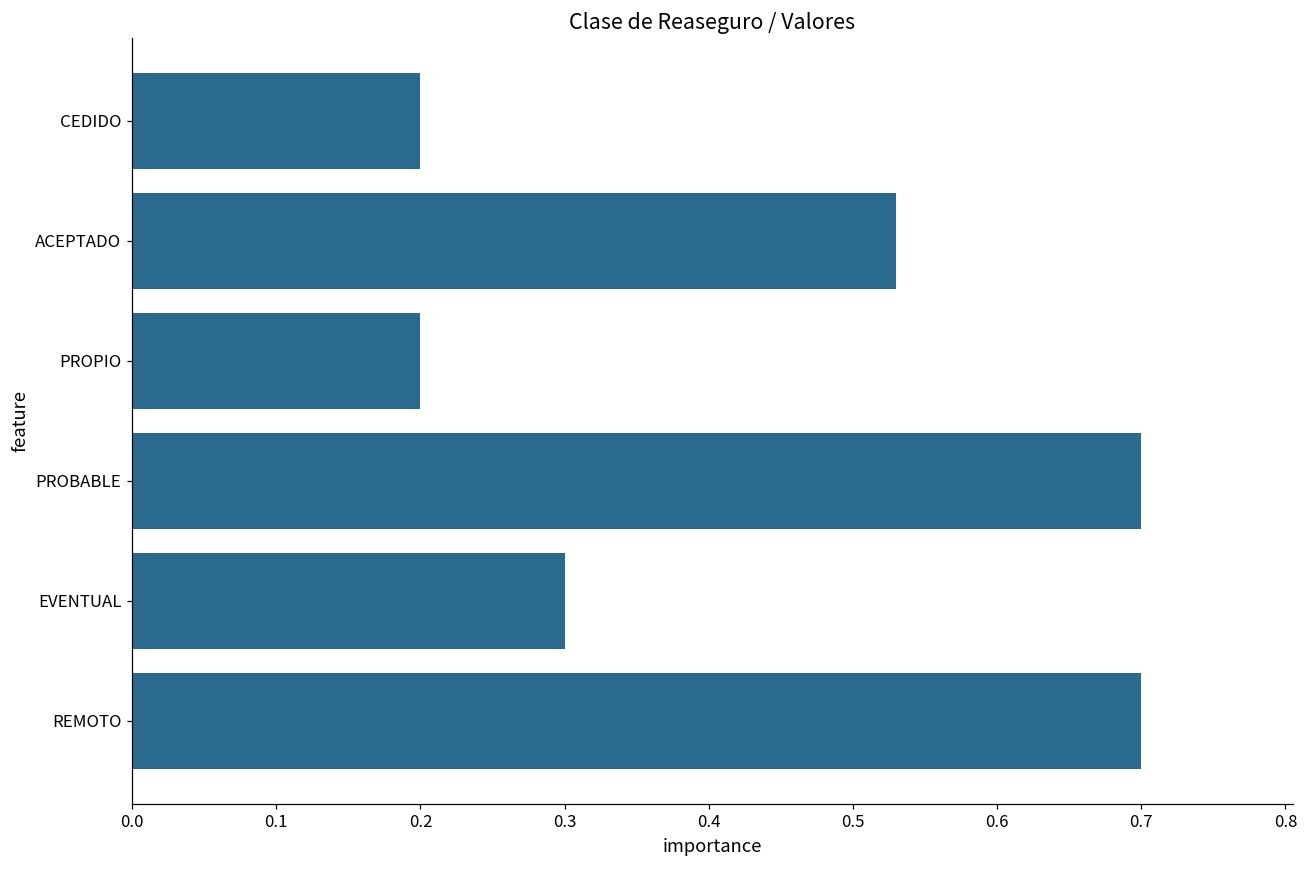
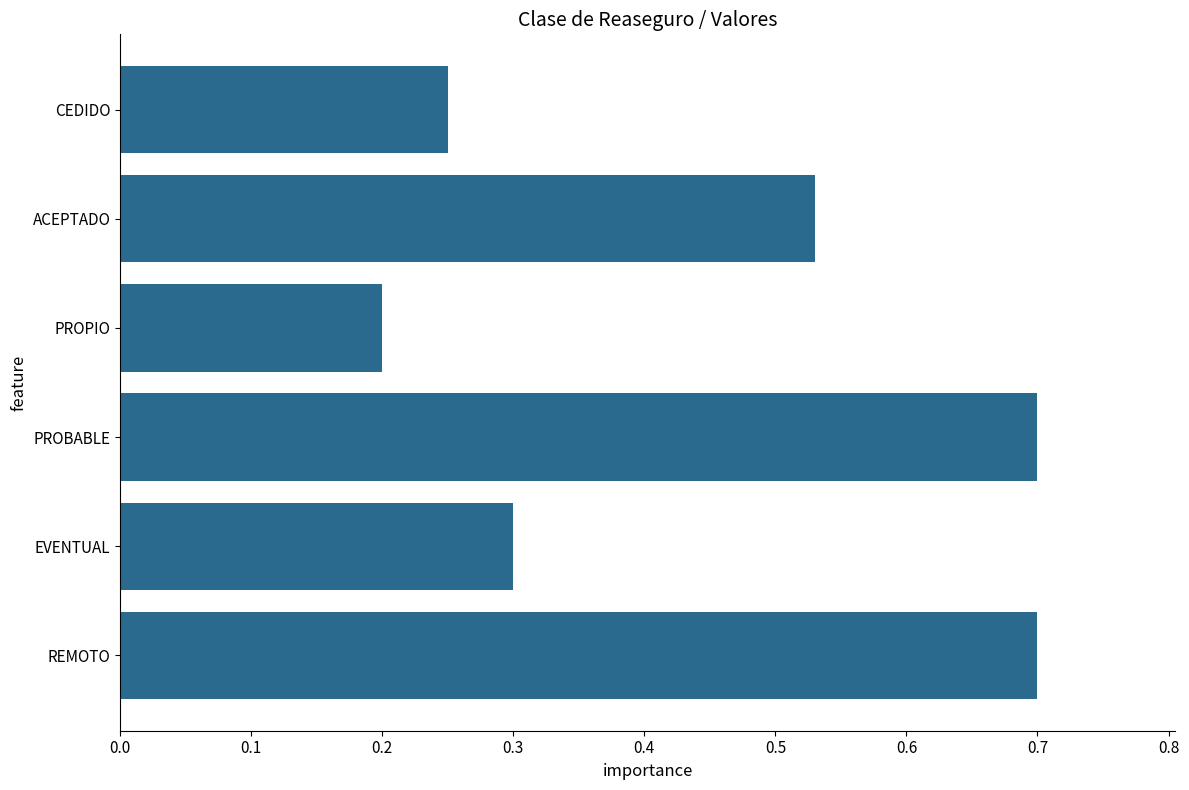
  {
-   "CEDIDO": 0.20,
+   "CEDIDO": 0.25,
    "ACEPTADO": 0.53,
    "PROPIO": 0.20,
    "PROBABLE": 0.70,
    "EVENTUAL": 0.30,
    "REMOTO": 0.70
  }
